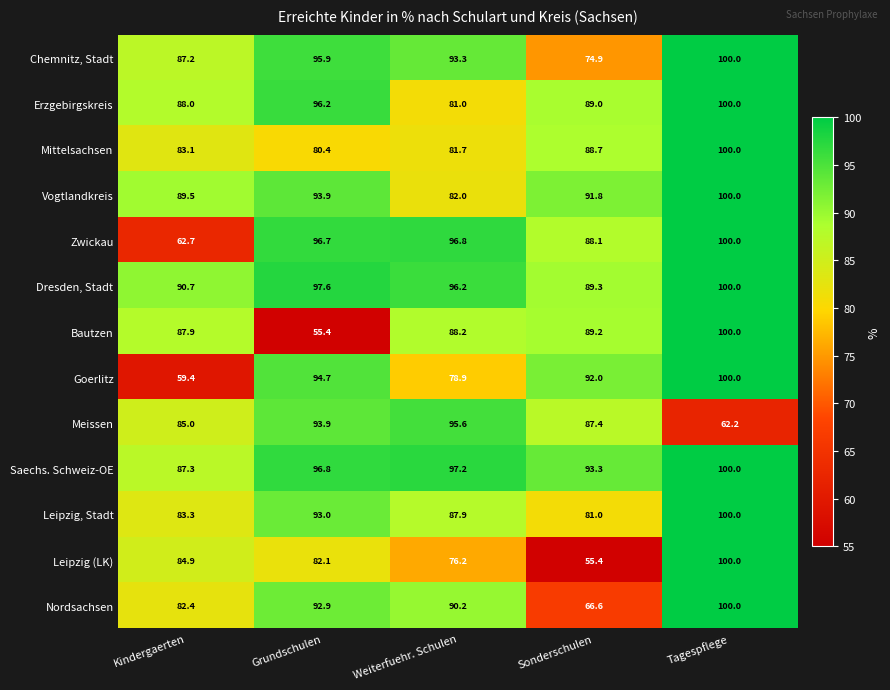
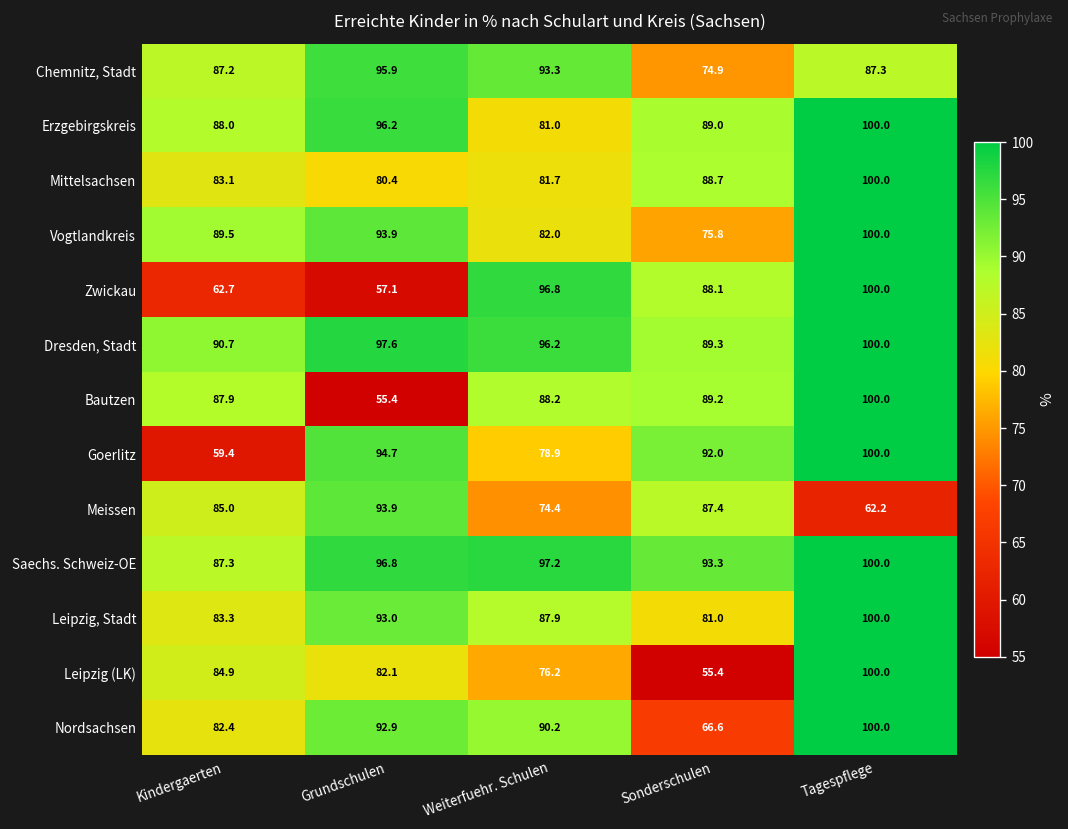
  {
    "Chemnitz, Stadt": {
      "Kindergaerten": 87.2,
      "Grundschulen": 95.9,
      "Weiterfuehr. Schulen": 93.3,
      "Sonderschulen": 74.9,
-     "Tagespflege": 100.0
+     "Tagespflege": 87.3
    },
    "Erzgebirgskreis": {
      "Kindergaerten": 88.0,
      "Grundschulen": 96.2,
      "Weiterfuehr. Schulen": 81.0,
      "Sonderschulen": 89.0,
      "Tagespflege": 100.0
    },
    "Mittelsachsen": {
      "Kindergaerten": 83.1,
      "Grundschulen": 80.4,
      "Weiterfuehr. Schulen": 81.7,
      "Sonderschulen": 88.7,
      "Tagespflege": 100.0
    },
    "Vogtlandkreis": {
      "Kindergaerten": 89.5,
      "Grundschulen": 93.9,
      "Weiterfuehr. Schulen": 82.0,
-     "Sonderschulen": 91.8,
+     "Sonderschulen": 75.8,
      "Tagespflege": 100.0
    },
    "Zwickau": {
      "Kindergaerten": 62.7,
-     "Grundschulen": 96.7,
+     "Grundschulen": 57.1,
      "Weiterfuehr. Schulen": 96.8,
      "Sonderschulen": 88.1,
      "Tagespflege": 100.0
    },
    "Dresden, Stadt": {
      "Kindergaerten": 90.7,
      "Grundschulen": 97.6,
      "Weiterfuehr. Schulen": 96.2,
      "Sonderschulen": 89.3,
      "Tagespflege": 100.0
    },
    "Bautzen": {
      "Kindergaerten": 87.9,
      "Grundschulen": 55.4,
      "Weiterfuehr. Schulen": 88.2,
      "Sonderschulen": 89.2,
      "Tagespflege": 100.0
    },
    "Goerlitz": {
      "Kindergaerten": 59.4,
      "Grundschulen": 94.7,
      "Weiterfuehr. Schulen": 78.9,
      "Sonderschulen": 92.0,
      "Tagespflege": 100.0
    },
    "Meissen": {
      "Kindergaerten": 85.0,
      "Grundschulen": 93.9,
-     "Weiterfuehr. Schulen": 95.6,
+     "Weiterfuehr. Schulen": 74.4,
      "Sonderschulen": 87.4,
      "Tagespflege": 62.2
    },
    "Saechs. Schweiz-OE": {
      "Kindergaerten": 87.3,
      "Grundschulen": 96.8,
      "Weiterfuehr. Schulen": 97.2,
      "Sonderschulen": 93.3,
      "Tagespflege": 100.0
    },
    "Leipzig, Stadt": {
      "Kindergaerten": 83.3,
      "Grundschulen": 93.0,
      "Weiterfuehr. Schulen": 87.9,
      "Sonderschulen": 81.0,
      "Tagespflege": 100.0
    },
    "Leipzig (LK)": {
      "Kindergaerten": 84.9,
      "Grundschulen": 82.1,
      "Weiterfuehr. Schulen": 76.2,
      "Sonderschulen": 55.4,
      "Tagespflege": 100.0
    },
    "Nordsachsen": {
      "Kindergaerten": 82.4,
      "Grundschulen": 92.9,
      "Weiterfuehr. Schulen": 90.2,
      "Sonderschulen": 66.6,
      "Tagespflege": 100.0
    }
  }
